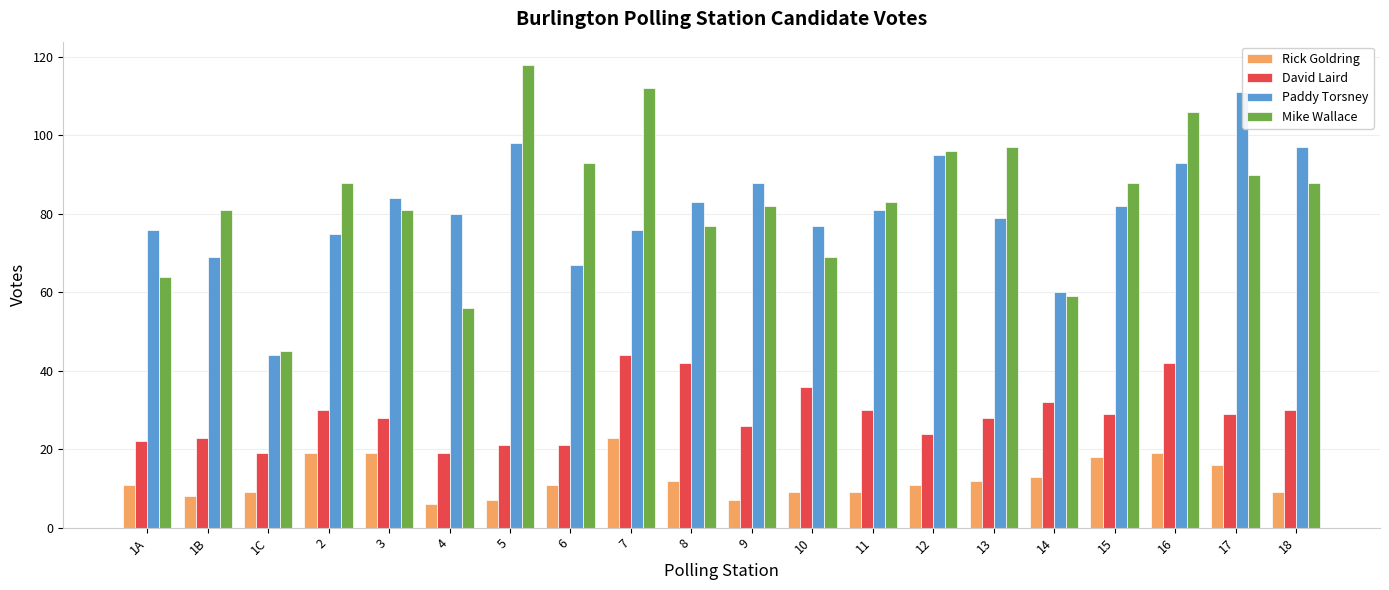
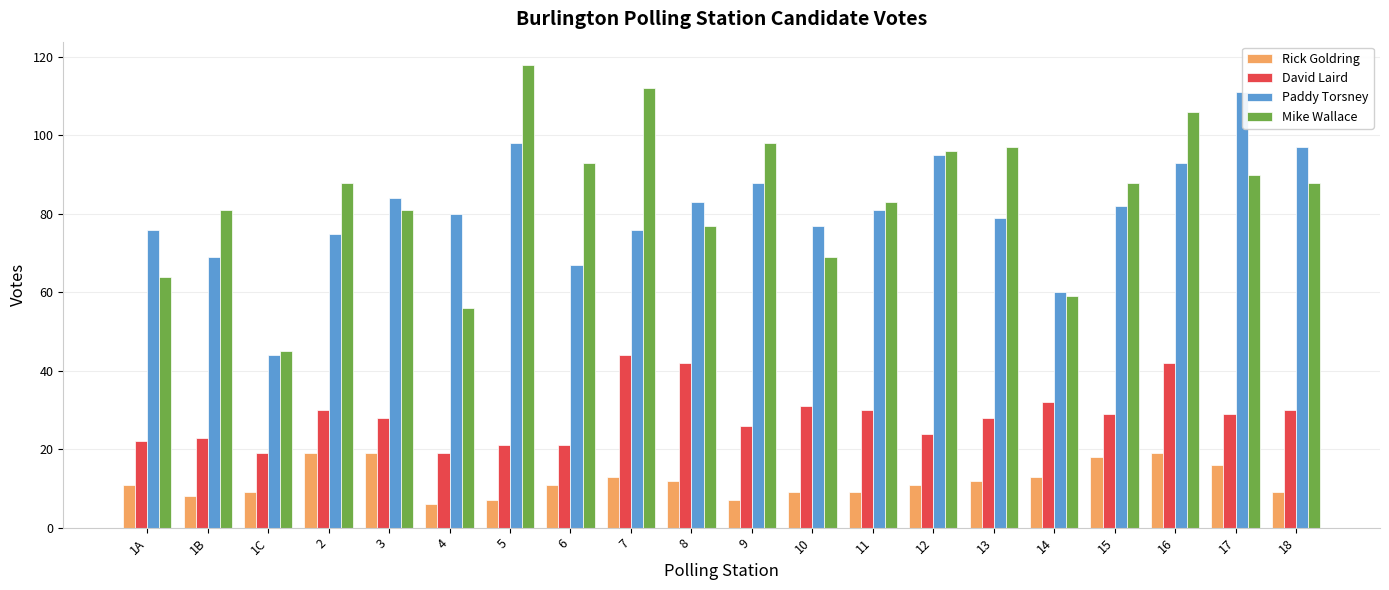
  {
    "Rick Goldring": {
      "1A": 11,
      "1B": 8,
      "1C": 9,
      "2": 19,
      "3": 19,
      "4": 6,
      "5": 7,
      "6": 11,
-     "7": 23,
+     "7": 13,
      "8": 12,
      "9": 7,
      "10": 9,
      "11": 9,
      "12": 11,
      "13": 12,
      "14": 13,
      "15": 18,
      "16": 19,
      "17": 16,
      "18": 9
    },
    "David Laird": {
      "1A": 22,
      "1B": 23,
      "1C": 19,
      "2": 30,
      "3": 28,
      "4": 19,
      "5": 21,
      "6": 21,
      "7": 44,
      "8": 42,
      "9": 26,
-     "10": 36,
+     "10": 31,
      "11": 30,
      "12": 24,
      "13": 28,
      "14": 32,
      "15": 29,
      "16": 42,
      "17": 29,
      "18": 30
    },
    "Paddy Torsney": {
      "1A": 76,
      "1B": 69,
      "1C": 44,
      "2": 75,
      "3": 84,
      "4": 80,
      "5": 98,
      "6": 67,
      "7": 76,
      "8": 83,
      "9": 88,
      "10": 77,
      "11": 81,
      "12": 95,
      "13": 79,
      "14": 60,
      "15": 82,
      "16": 93,
      "17": 111,
      "18": 97
    },
    "Mike Wallace": {
      "1A": 64,
      "1B": 81,
      "1C": 45,
      "2": 88,
      "3": 81,
      "4": 56,
      "5": 118,
      "6": 93,
      "7": 112,
      "8": 77,
-     "9": 82,
+     "9": 98,
      "10": 69,
      "11": 83,
      "12": 96,
      "13": 97,
      "14": 59,
      "15": 88,
      "16": 106,
      "17": 90,
      "18": 88
    }
  }
